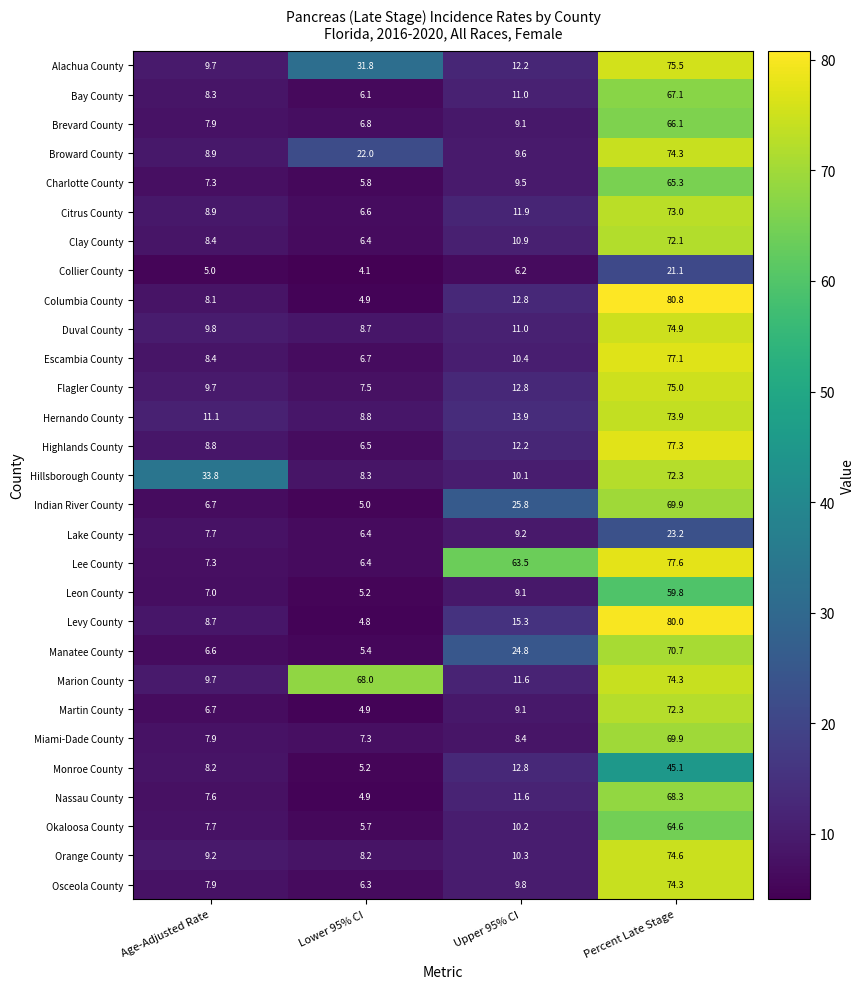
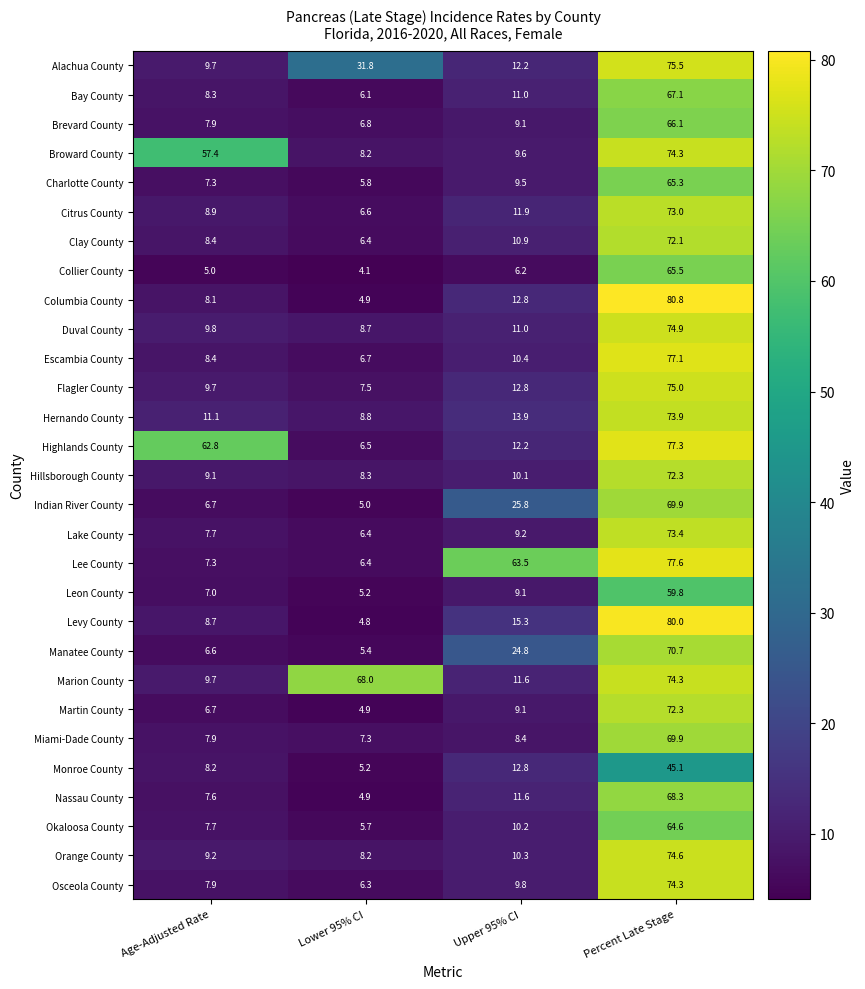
  {
    "Alachua County": {
      "Age-Adjusted Rate": 9.7,
      "Lower 95% CI": 31.8,
      "Upper 95% CI": 12.2,
      "Percent Late Stage": 75.5
    },
    "Bay County": {
      "Age-Adjusted Rate": 8.3,
      "Lower 95% CI": 6.1,
      "Upper 95% CI": 11.0,
      "Percent Late Stage": 67.1
    },
    "Brevard County": {
      "Age-Adjusted Rate": 7.9,
      "Lower 95% CI": 6.8,
      "Upper 95% CI": 9.1,
      "Percent Late Stage": 66.1
    },
    "Broward County": {
-     "Age-Adjusted Rate": 8.9,
-     "Lower 95% CI": 22.0,
+     "Age-Adjusted Rate": 57.4,
+     "Lower 95% CI": 8.2,
      "Upper 95% CI": 9.6,
      "Percent Late Stage": 74.3
    },
    "Charlotte County": {
      "Age-Adjusted Rate": 7.3,
      "Lower 95% CI": 5.8,
      "Upper 95% CI": 9.5,
      "Percent Late Stage": 65.3
    },
    "Citrus County": {
      "Age-Adjusted Rate": 8.9,
      "Lower 95% CI": 6.6,
      "Upper 95% CI": 11.9,
      "Percent Late Stage": 73.0
    },
    "Clay County": {
      "Age-Adjusted Rate": 8.4,
      "Lower 95% CI": 6.4,
      "Upper 95% CI": 10.9,
      "Percent Late Stage": 72.1
    },
    "Collier County": {
      "Age-Adjusted Rate": 5.0,
      "Lower 95% CI": 4.1,
      "Upper 95% CI": 6.2,
-     "Percent Late Stage": 21.1
+     "Percent Late Stage": 65.5
    },
    "Columbia County": {
      "Age-Adjusted Rate": 8.1,
      "Lower 95% CI": 4.9,
      "Upper 95% CI": 12.8,
      "Percent Late Stage": 80.8
    },
    "Duval County": {
      "Age-Adjusted Rate": 9.8,
      "Lower 95% CI": 8.7,
      "Upper 95% CI": 11.0,
      "Percent Late Stage": 74.9
    },
    "Escambia County": {
      "Age-Adjusted Rate": 8.4,
      "Lower 95% CI": 6.7,
      "Upper 95% CI": 10.4,
      "Percent Late Stage": 77.1
    },
    "Flagler County": {
      "Age-Adjusted Rate": 9.7,
      "Lower 95% CI": 7.5,
      "Upper 95% CI": 12.8,
      "Percent Late Stage": 75.0
    },
    "Hernando County": {
      "Age-Adjusted Rate": 11.1,
      "Lower 95% CI": 8.8,
      "Upper 95% CI": 13.9,
      "Percent Late Stage": 73.9
    },
    "Highlands County": {
-     "Age-Adjusted Rate": 8.8,
+     "Age-Adjusted Rate": 62.8,
      "Lower 95% CI": 6.5,
      "Upper 95% CI": 12.2,
      "Percent Late Stage": 77.3
    },
    "Hillsborough County": {
-     "Age-Adjusted Rate": 33.8,
+     "Age-Adjusted Rate": 9.1,
      "Lower 95% CI": 8.3,
      "Upper 95% CI": 10.1,
      "Percent Late Stage": 72.3
    },
    "Indian River County": {
      "Age-Adjusted Rate": 6.7,
      "Lower 95% CI": 5.0,
      "Upper 95% CI": 25.8,
      "Percent Late Stage": 69.9
    },
    "Lake County": {
      "Age-Adjusted Rate": 7.7,
      "Lower 95% CI": 6.4,
      "Upper 95% CI": 9.2,
-     "Percent Late Stage": 23.2
+     "Percent Late Stage": 73.4
    },
    "Lee County": {
      "Age-Adjusted Rate": 7.3,
      "Lower 95% CI": 6.4,
      "Upper 95% CI": 63.5,
      "Percent Late Stage": 77.6
    },
    "Leon County": {
      "Age-Adjusted Rate": 7.0,
      "Lower 95% CI": 5.2,
      "Upper 95% CI": 9.1,
      "Percent Late Stage": 59.8
    },
    "Levy County": {
      "Age-Adjusted Rate": 8.7,
      "Lower 95% CI": 4.8,
      "Upper 95% CI": 15.3,
      "Percent Late Stage": 80.0
    },
    "Manatee County": {
      "Age-Adjusted Rate": 6.6,
      "Lower 95% CI": 5.4,
      "Upper 95% CI": 24.8,
      "Percent Late Stage": 70.7
    },
    "Marion County": {
      "Age-Adjusted Rate": 9.7,
      "Lower 95% CI": 68.0,
      "Upper 95% CI": 11.6,
      "Percent Late Stage": 74.3
    },
    "Martin County": {
      "Age-Adjusted Rate": 6.7,
      "Lower 95% CI": 4.9,
      "Upper 95% CI": 9.1,
      "Percent Late Stage": 72.3
    },
    "Miami-Dade County": {
      "Age-Adjusted Rate": 7.9,
      "Lower 95% CI": 7.3,
      "Upper 95% CI": 8.4,
      "Percent Late Stage": 69.9
    },
    "Monroe County": {
      "Age-Adjusted Rate": 8.2,
      "Lower 95% CI": 5.2,
      "Upper 95% CI": 12.8,
      "Percent Late Stage": 45.1
    },
    "Nassau County": {
      "Age-Adjusted Rate": 7.6,
      "Lower 95% CI": 4.9,
      "Upper 95% CI": 11.6,
      "Percent Late Stage": 68.3
    },
    "Okaloosa County": {
      "Age-Adjusted Rate": 7.7,
      "Lower 95% CI": 5.7,
      "Upper 95% CI": 10.2,
      "Percent Late Stage": 64.6
    },
    "Orange County": {
      "Age-Adjusted Rate": 9.2,
      "Lower 95% CI": 8.2,
      "Upper 95% CI": 10.3,
      "Percent Late Stage": 74.6
    },
    "Osceola County": {
      "Age-Adjusted Rate": 7.9,
      "Lower 95% CI": 6.3,
      "Upper 95% CI": 9.8,
      "Percent Late Stage": 74.3
    }
  }
